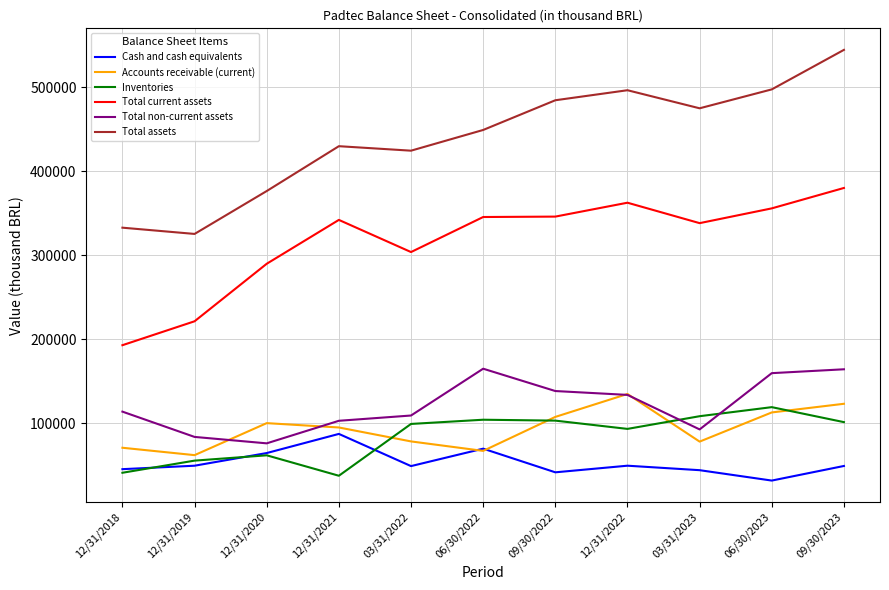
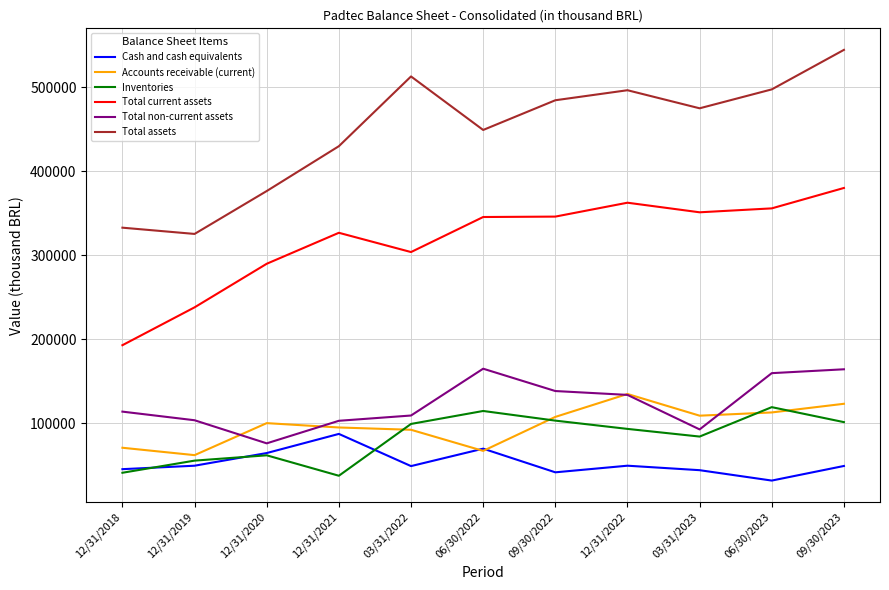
  {
    "Cash and cash equivalents": {
      "12/31/2018": 50000,
      "12/31/2019": 50000,
      "12/31/2021": 90000,
      "03/31/2022": 50000,
      "09/30/2022": 40000,
      "12/31/2022": 50000,
      "03/31/2023": 40000,
      "06/30/2023": 30000,
      "09/30/2023": 50000
    },
    "Accounts receivable (current)": {
      "12/31/2018": 70000,
      "12/31/2019": 60000,
      "12/31/2020": 100000,
      "12/31/2021": 100000,
-     "03/31/2022": 80000,
+     "03/31/2022": 90000,
      "09/30/2022": 110000,
-     "03/31/2023": 80000,
+     "03/31/2023": 110000,
      "06/30/2023": 110000,
      "09/30/2023": 120000
    },
    "Inventories": {
      "12/31/2018": 40000,
      "12/31/2019": 60000,
      "12/31/2021": 40000,
      "03/31/2022": 100000,
-     "06/30/2022": 100000,
+     "06/30/2022": 110000,
      "09/30/2022": 100000,
      "12/31/2022": 90000,
-     "03/31/2023": 110000,
+     "03/31/2023": 80000,
      "06/30/2023": 120000,
      "09/30/2023": 100000
    },
    "Total current assets": {
      "12/31/2018": 190000,
-     "12/31/2019": 220000,
+     "12/31/2019": 240000,
      "12/31/2020": 290000,
-     "12/31/2021": 340000,
+     "12/31/2021": 330000,
      "03/31/2022": 300000,
      "06/30/2022": 350000,
      "09/30/2022": 350000,
      "12/31/2022": 360000,
-     "03/31/2023": 340000,
+     "03/31/2023": 350000,
      "06/30/2023": 360000,
      "09/30/2023": 380000
    },
    "Total non-current assets": {
      "12/31/2018": 110000,
-     "12/31/2019": 80000,
+     "12/31/2019": 100000,
      "12/31/2020": 80000,
      "12/31/2021": 100000,
      "03/31/2022": 110000,
      "06/30/2022": 170000,
      "09/30/2022": 140000,
      "03/31/2023": 90000,
      "06/30/2023": 160000,
      "09/30/2023": 160000
    },
    "Total assets": {
      "12/31/2018": 330000,
      "12/31/2019": 330000,
      "12/31/2020": 380000,
      "12/31/2021": 430000,
-     "03/31/2022": 420000,
+     "03/31/2022": 510000,
      "06/30/2022": 450000,
      "09/30/2022": 480000,
      "12/31/2022": 500000,
      "03/31/2023": 480000,
      "06/30/2023": 500000,
      "09/30/2023": 540000
    }
  }
